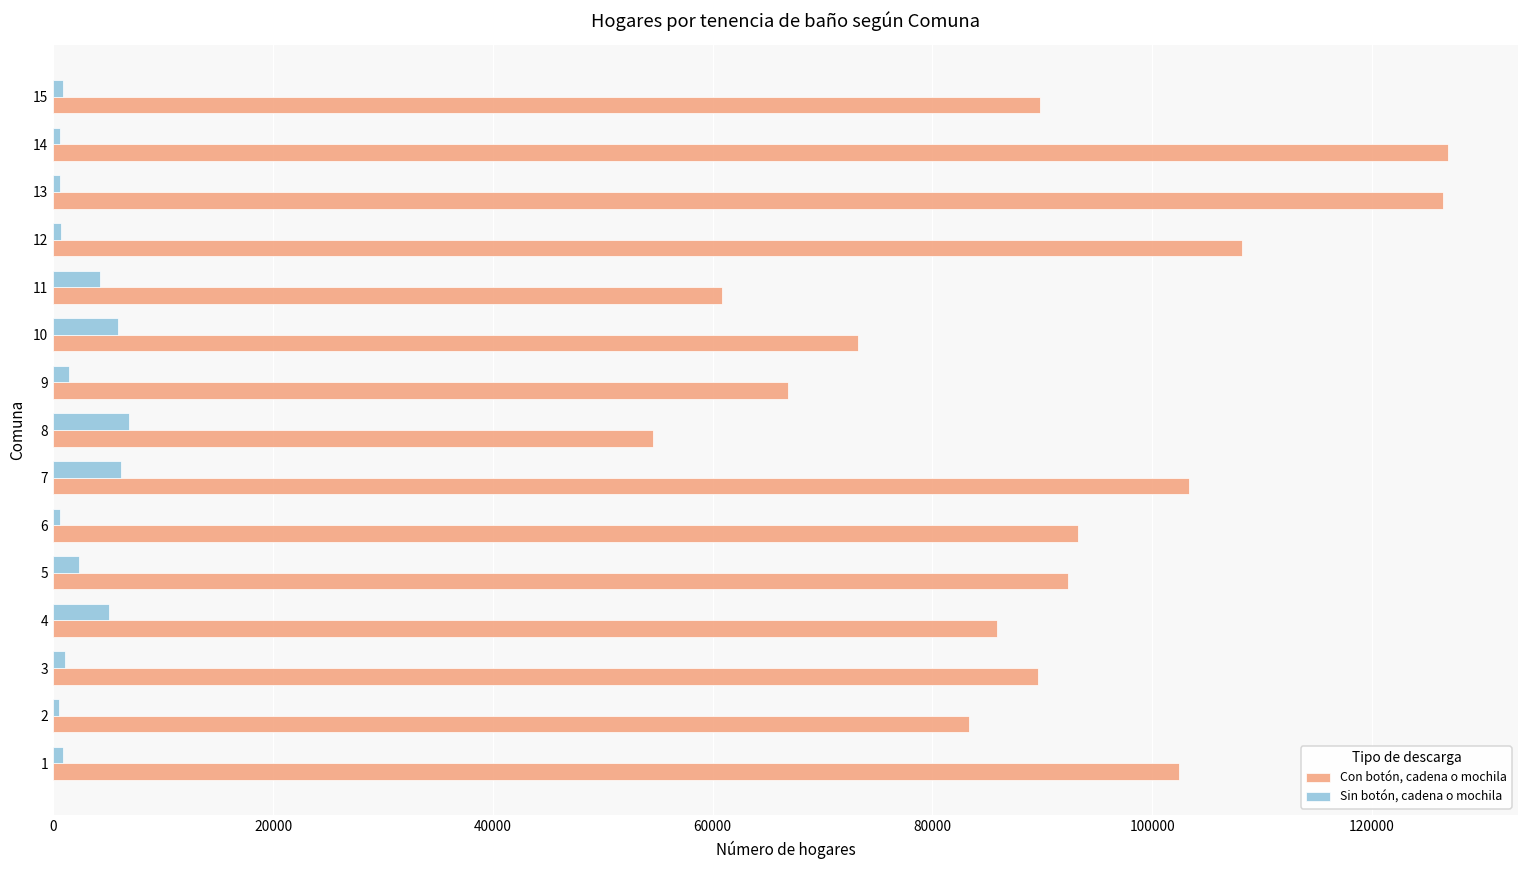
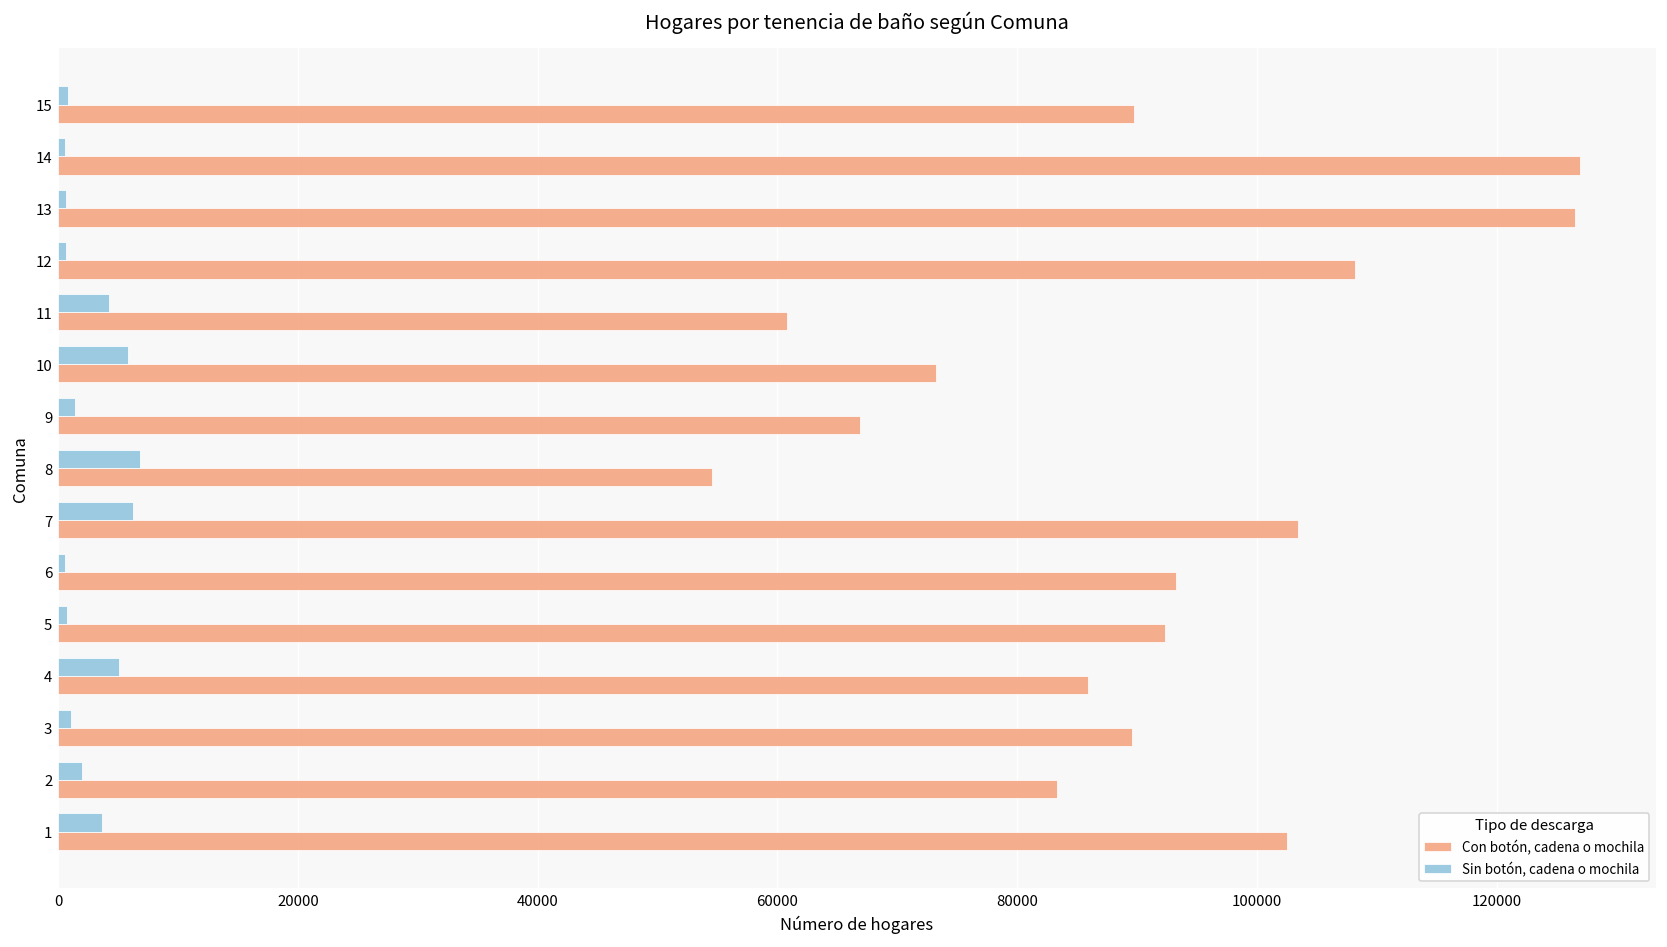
  {
    "Con botón, cadena o mochila": {
      "15": 90000,
      "14": 127000,
      "13": 126000,
      "12": 108000,
      "11": 61000,
      "10": 73000,
      "9": 67000,
      "8": 55000,
      "7": 103000,
      "6": 93000,
      "5": 92000,
      "4": 86000,
      "3": 90000,
      "2": 83000,
      "1": 102000
    },
    "Sin botón, cadena o mochila": {
      "15": 1000,
      "14": 1000,
      "13": 1000,
      "12": 1000,
      "11": 4000,
      "10": 6000,
      "9": 1000,
      "8": 7000,
      "7": 6000,
      "6": 1000,
-     "5": 2000,
+     "5": 1000,
      "4": 5000,
      "3": 1000,
-     "2": 0,
-     "1": 1000
+     "2": 2000,
+     "1": 4000
    }
  }
